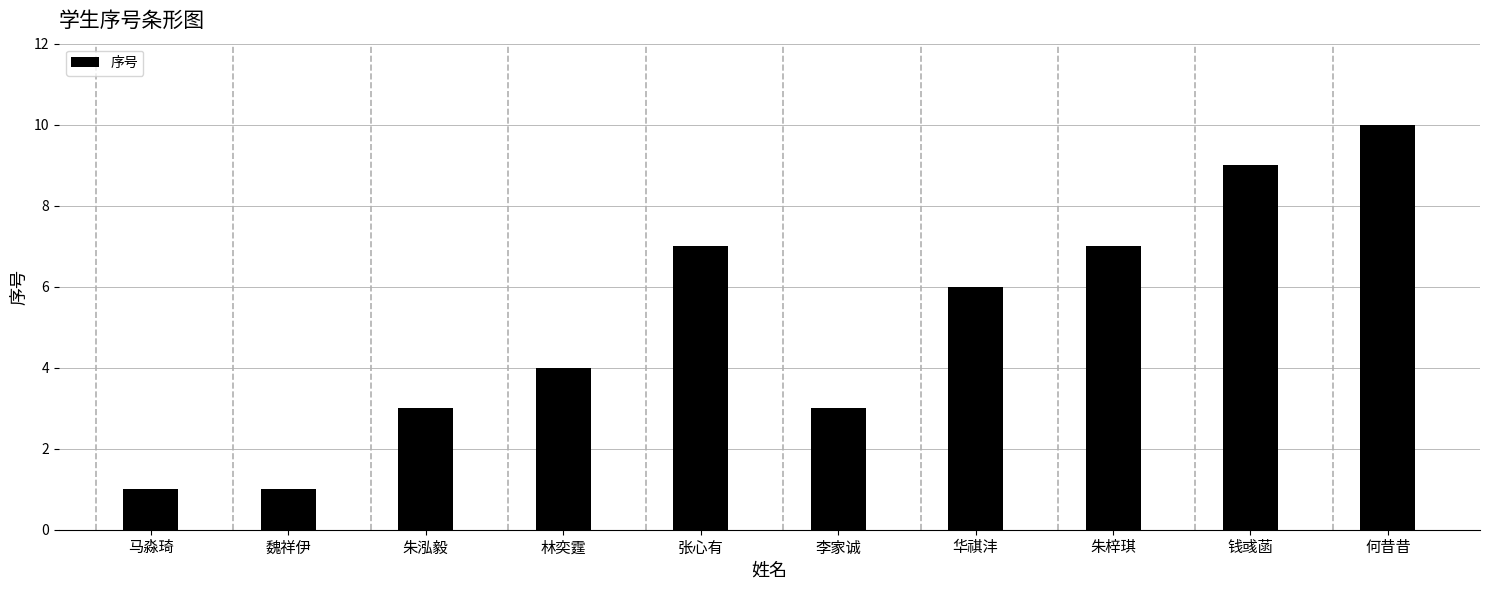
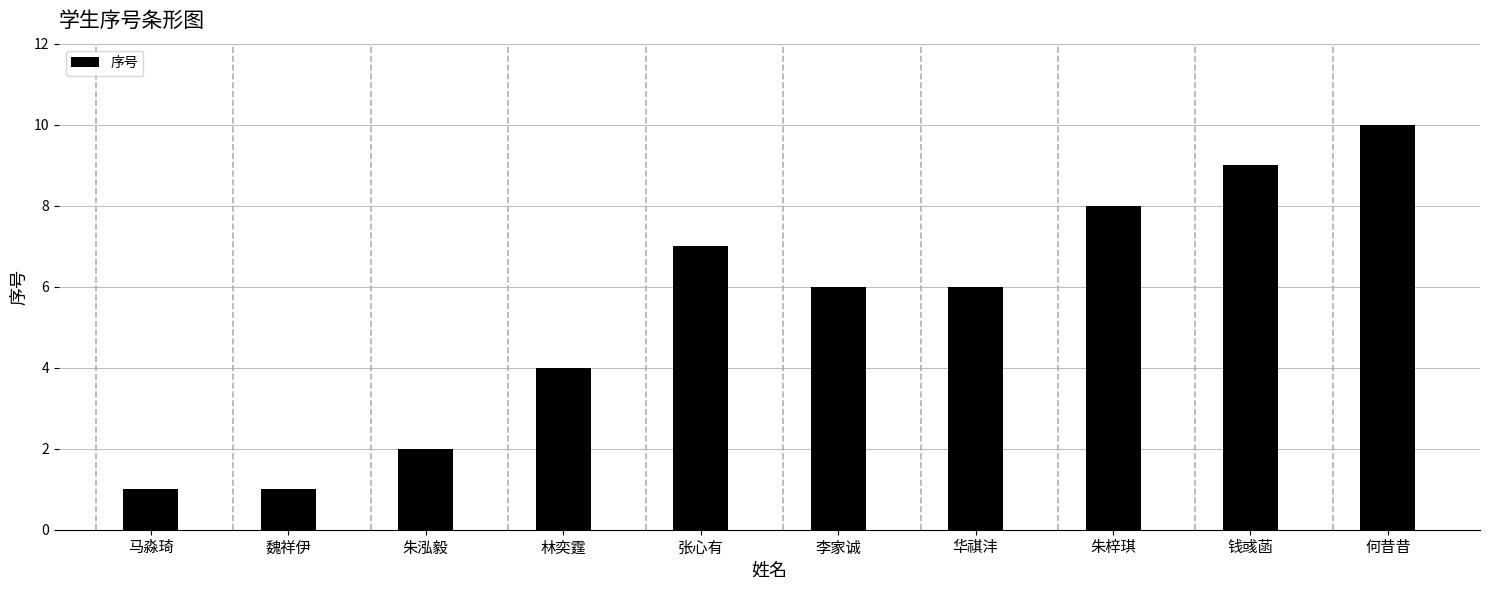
  {
    "马淼琦": 1,
    "魏祥伊": 1,
-   "朱泓毅": 3,
+   "朱泓毅": 2,
    "林奕霆": 4,
    "张心有": 7,
-   "李家诚": 3,
+   "李家诚": 6,
    "华祺沣": 6,
-   "朱梓琪": 7,
+   "朱梓琪": 8,
    "钱彧菡": 9,
    "何昔昔": 10
  }
